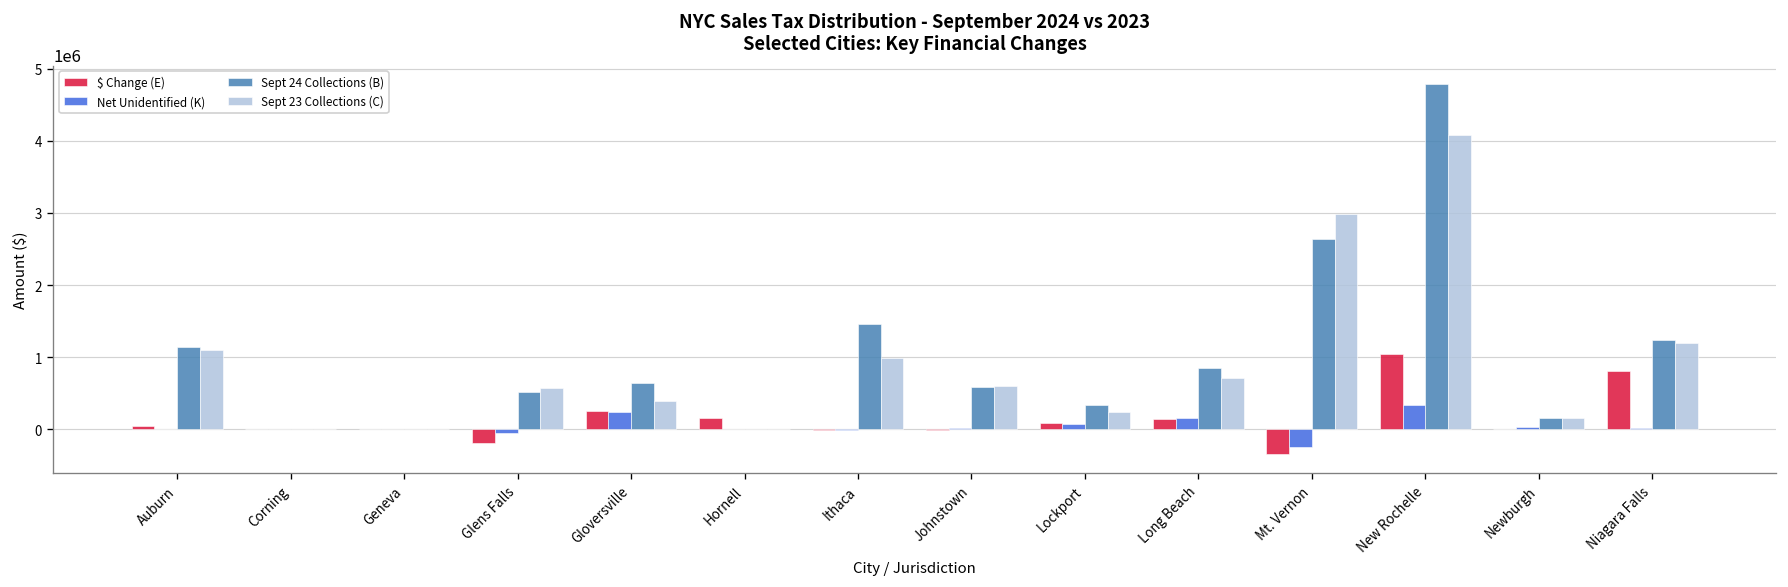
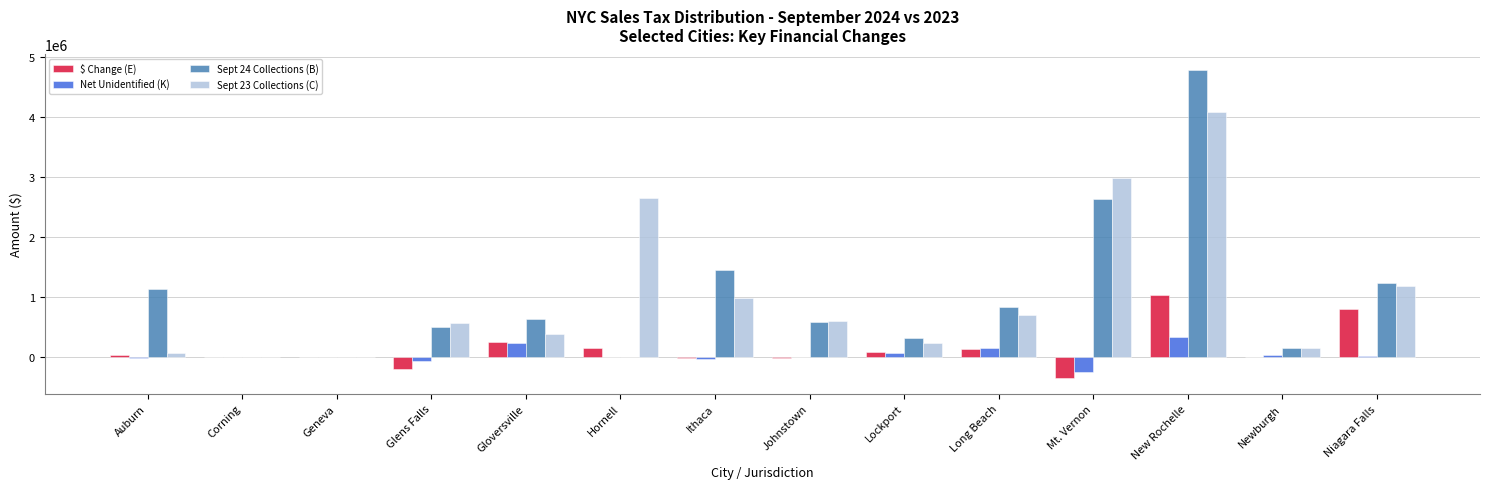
  {
    "$ Change (E)": {
      "Glens Falls": -200000,
      "Gloversville": 300000,
      "Hornell": 100000,
      "Lockport": 100000,
      "Long Beach": 100000,
      "Mt. Vernon": -300000,
      "New Rochelle": 1000000,
      "Niagara Falls": 800000
    },
    "Sept 23 Collections (C)": {
-     "Auburn": 1100000,
+     "Auburn": 100000,
      "Glens Falls": 600000,
      "Gloversville": 400000,
-     "Hornell": 0,
+     "Hornell": 2700000,
      "Ithaca": 1000000,
      "Johnstown": 600000,
      "Lockport": 200000,
      "Long Beach": 700000,
      "Mt. Vernon": 3000000,
      "New Rochelle": 4100000,
      "Newburgh": 200000,
      "Niagara Falls": 1200000
    }
  }
